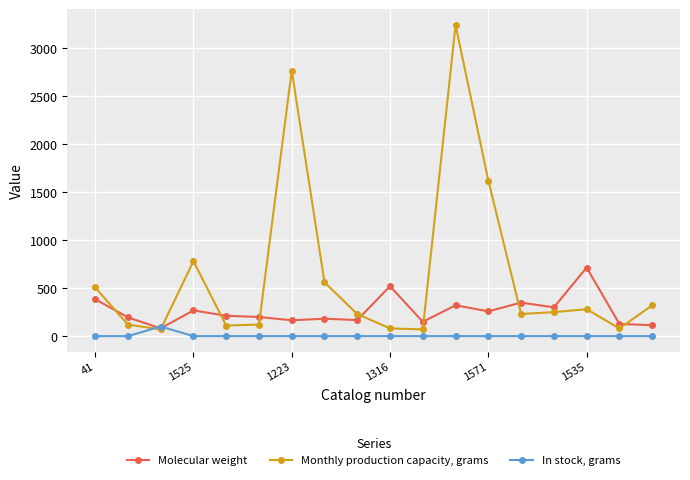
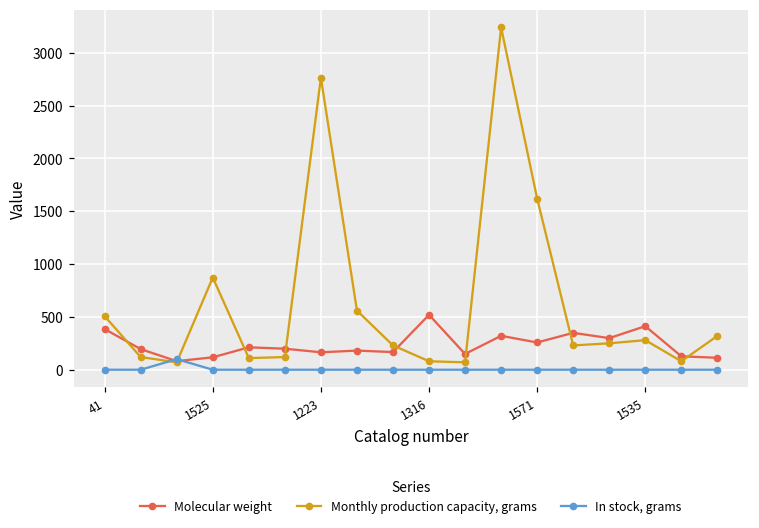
  {
    "Molecular weight": {
      "41": 400,
-     "1525": 300,
+     "1525": 100,
      "1223": 200,
      "1316": 500,
      "1571": 300,
-     "1535": 700
+     "1535": 400
    },
    "Monthly production capacity, grams": {
      "41": 500,
-     "1525": 800,
+     "1525": 900,
      "1223": 2800,
      "1316": 100,
      "1571": 1600,
      "1535": 300
    },
    "In stock, grams": {
      "41": 0,
      "1525": 0,
      "1223": 0,
      "1316": 0,
      "1571": 0,
      "1535": 0
    }
  }
